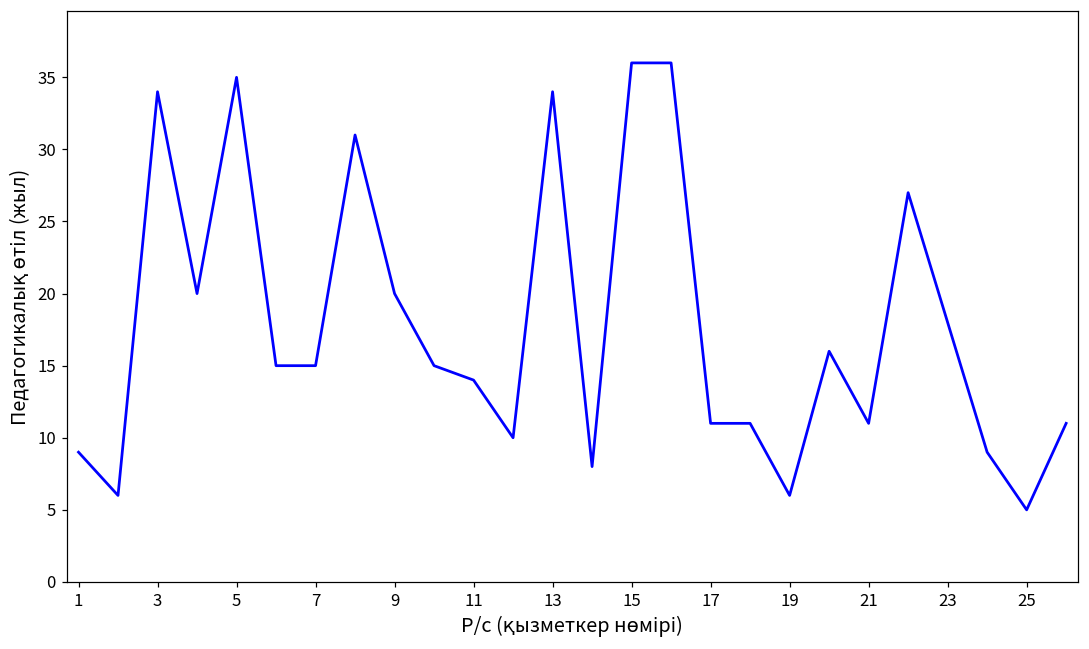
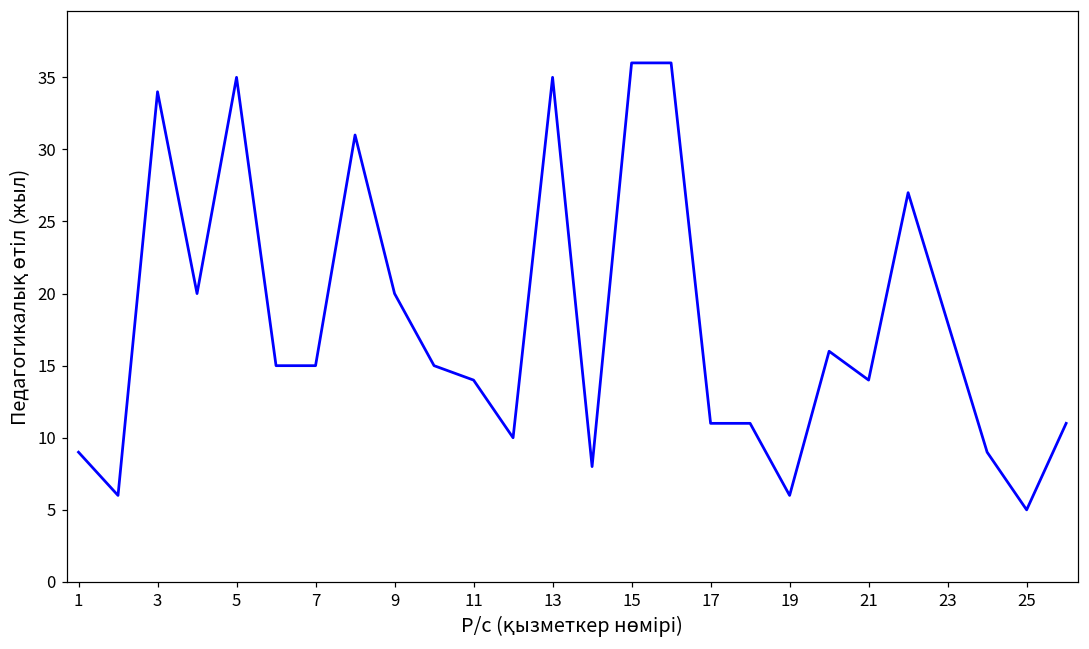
  {
    "1": 9,
    "3": 34,
    "5": 35,
    "7": 15,
    "9": 20,
    "11": 14,
-   "13": 34,
+   "13": 35,
    "15": 36,
    "17": 11,
    "19": 6,
-   "21": 11,
+   "21": 14,
    "23": 18,
    "25": 5
  }
